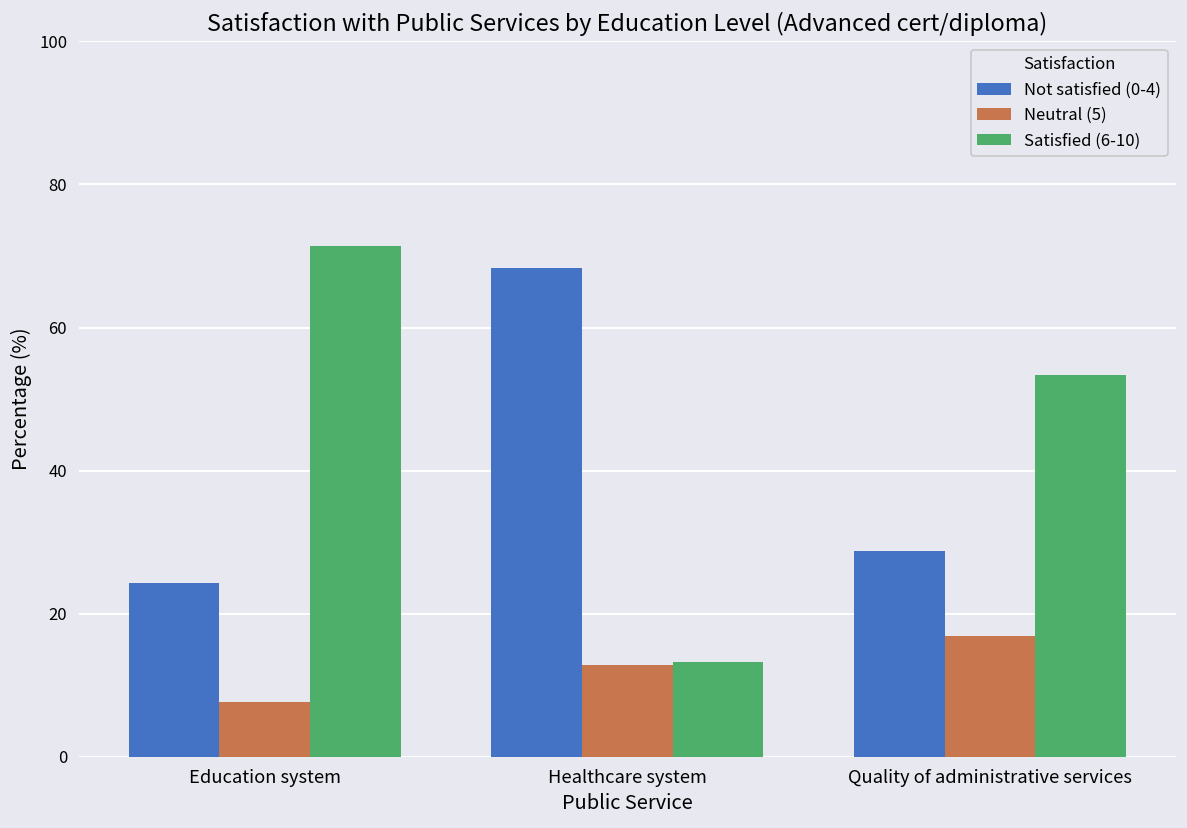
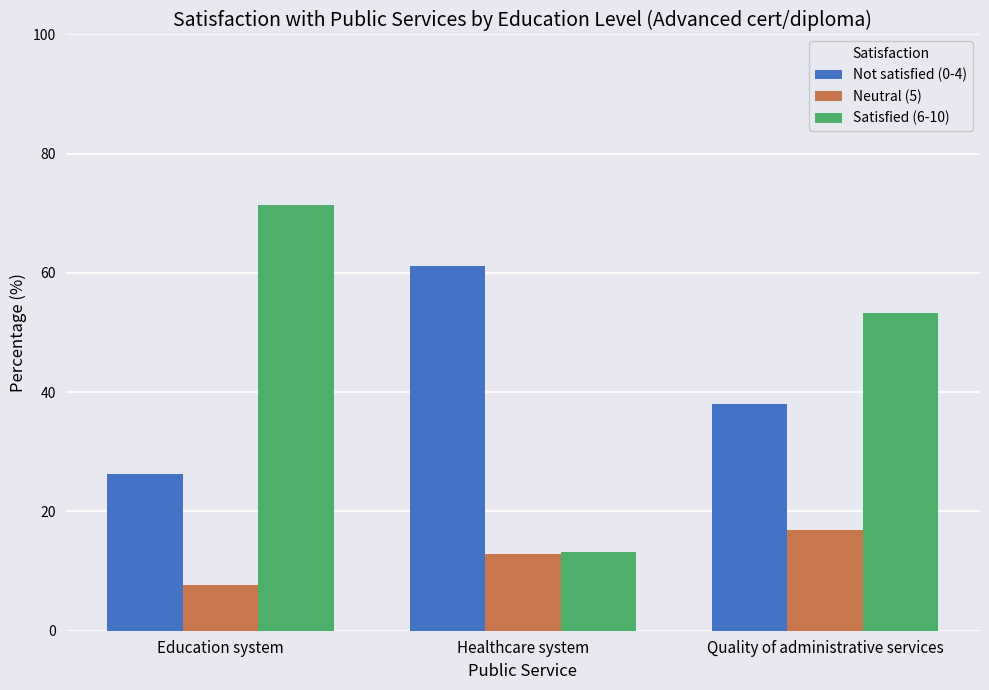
  {
    "Not satisfied (0-4)": {
-     "Education system": 24,
-     "Healthcare system": 68,
-     "Quality of administrative services": 29
+     "Education system": 26,
+     "Healthcare system": 61,
+     "Quality of administrative services": 38
    },
    "Neutral (5)": {
      "Education system": 8,
      "Healthcare system": 13,
      "Quality of administrative services": 17
    },
    "Satisfied (6-10)": {
      "Education system": 71,
      "Healthcare system": 13,
      "Quality of administrative services": 53
    }
  }
